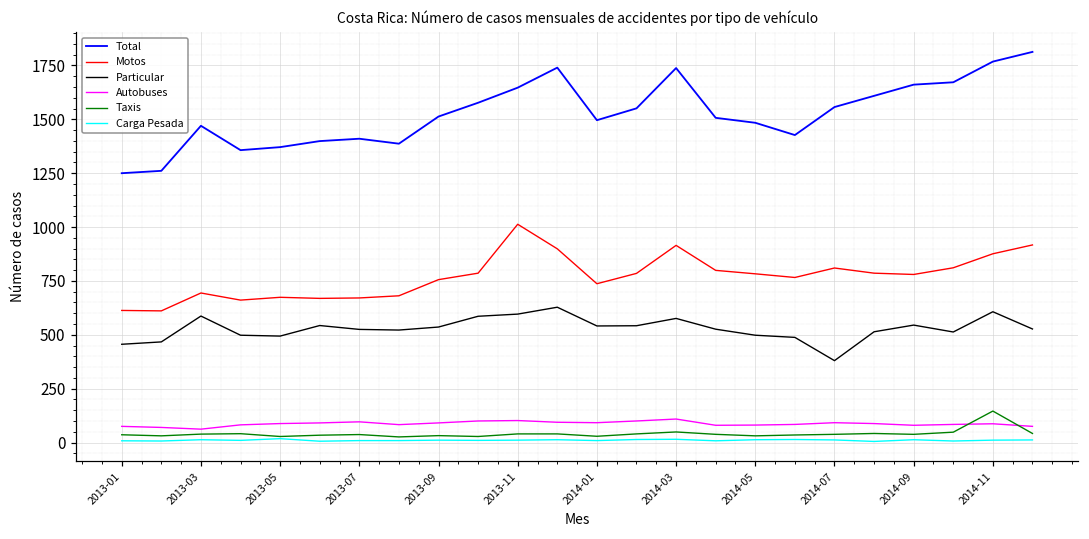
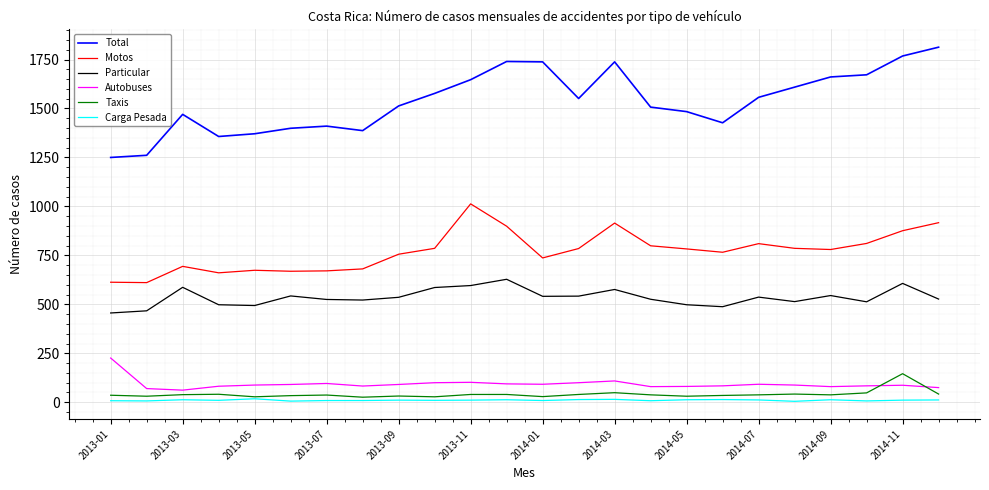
  {
    "Total": {
      "2013-01": 1250,
      "2013-03": 1470,
      "2013-05": 1370,
      "2013-07": 1410,
      "2013-09": 1510,
      "2013-11": 1650,
-     "2014-01": 1500,
+     "2014-01": 1740,
      "2014-03": 1740,
      "2014-05": 1480,
      "2014-07": 1560,
      "2014-09": 1660,
      "2014-11": 1770
    },
    "Motos": {
      "2013-01": 610,
      "2013-03": 690,
      "2013-05": 670,
      "2013-07": 670,
      "2013-09": 760,
      "2013-11": 1010,
      "2014-01": 740,
      "2014-03": 920,
      "2014-05": 780,
      "2014-07": 810,
      "2014-09": 780,
      "2014-11": 880
    },
    "Particular": {
      "2013-01": 460,
      "2013-03": 590,
      "2013-05": 490,
      "2013-07": 530,
      "2013-09": 540,
      "2013-11": 600,
      "2014-01": 540,
      "2014-03": 580,
      "2014-05": 500,
-     "2014-07": 380,
+     "2014-07": 540,
      "2014-09": 550,
      "2014-11": 610
    },
    "Autobuses": {
-     "2013-01": 80,
+     "2013-01": 230,
      "2013-03": 60,
      "2013-05": 90,
      "2013-07": 100,
      "2013-09": 90,
      "2013-11": 100,
      "2014-01": 90,
      "2014-03": 110,
      "2014-05": 80,
      "2014-07": 90,
      "2014-09": 80,
      "2014-11": 90
    },
    "Taxis": {
      "2013-01": 40,
      "2013-03": 40,
      "2013-07": 40,
      "2013-09": 30,
      "2013-11": 40,
      "2014-01": 30,
      "2014-03": 50,
      "2014-05": 30,
      "2014-07": 40,
      "2014-09": 40,
      "2014-11": 150
    },
    "Carga Pesada": {
      "2013-01": 10,
      "2013-03": 10,
      "2013-07": 10,
      "2013-09": 10,
      "2013-11": 10,
      "2014-01": 10,
      "2014-03": 20,
      "2014-05": 10,
      "2014-07": 10,
      "2014-09": 10,
      "2014-11": 10
    }
  }
